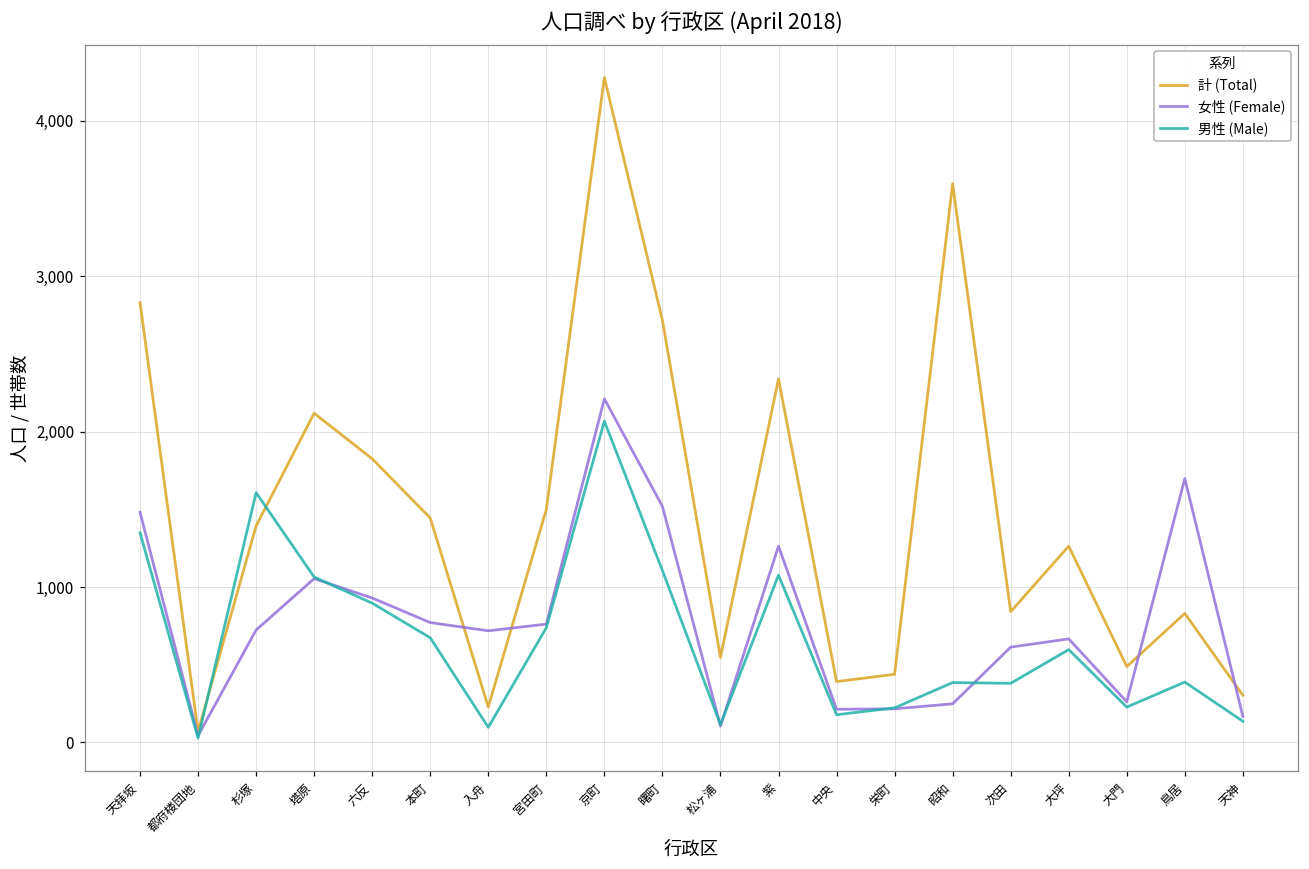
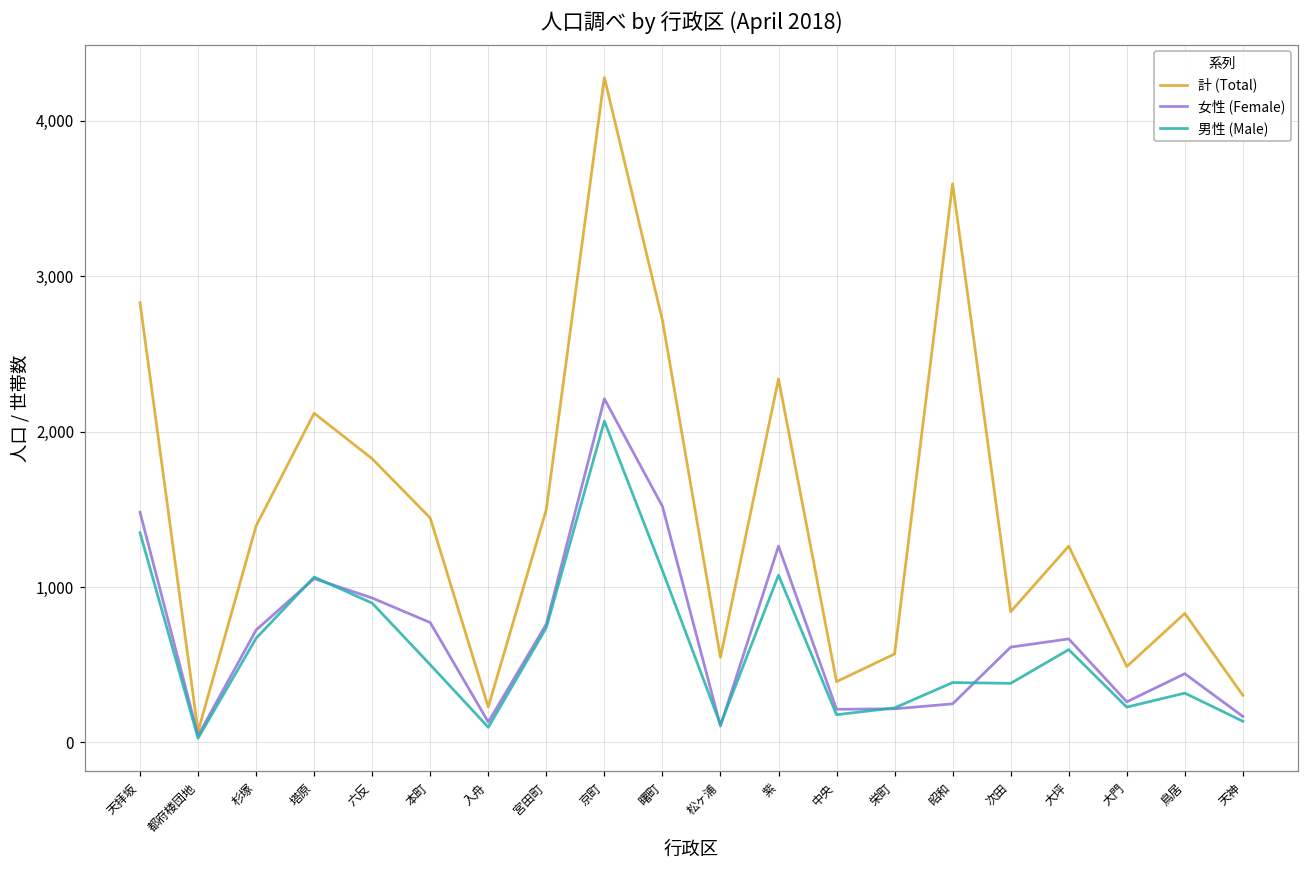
  {
    "計 (Total)": {
      "天拝坂": "2,830",
      "都府楼団地": "70",
      "杉塚": "1,390",
      "塔原": "2,120",
      "六反": "1,830",
      "本町": "1,440",
      "入舟": "230",
      "宮田町": "1,500",
      "京町": "4,280",
      "曙町": "2,720",
      "松ヶ浦": "550",
      "紫": "2,340",
      "中央": "390",
-     "栄町": "440",
+     "栄町": "570",
      "昭和": "3,600",
      "次田": "840",
      "大坪": "1,260",
      "大門": "490",
      "鳥居": "830",
      "天神": "300"
    },
    "女性 (Female)": {
      "天拝坂": "1,480",
      "杉塚": "720",
      "六反": "930",
      "本町": "770",
-     "入舟": "720",
+     "入舟": "130",
      "宮田町": "760",
      "京町": "2,210",
      "曙町": "1,520",
      "紫": "1,260",
      "中央": "210",
      "昭和": "250",
      "次田": "610",
      "大坪": "670",
      "大門": "260",
-     "鳥居": "1,700",
+     "鳥居": "440",
      "天神": "170"
    },
    "男性 (Male)": {
      "天拝坂": "1,350",
-     "杉塚": "1,610",
+     "杉塚": "670",
      "六反": "900",
-     "本町": "670",
+     "本町": "500",
      "入舟": "100",
      "宮田町": "740",
      "京町": "2,070",
      "曙町": "1,110",
      "紫": "1,080",
      "中央": "180",
      "昭和": "390",
      "次田": "380",
      "大坪": "600",
      "大門": "230",
-     "鳥居": "390",
+     "鳥居": "320",
      "天神": "140"
    }
  }
